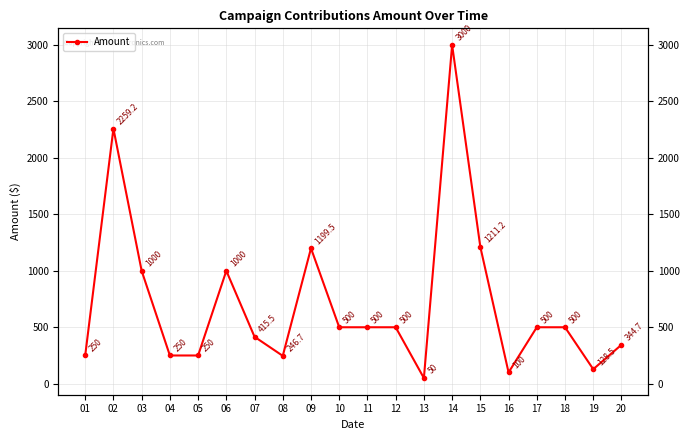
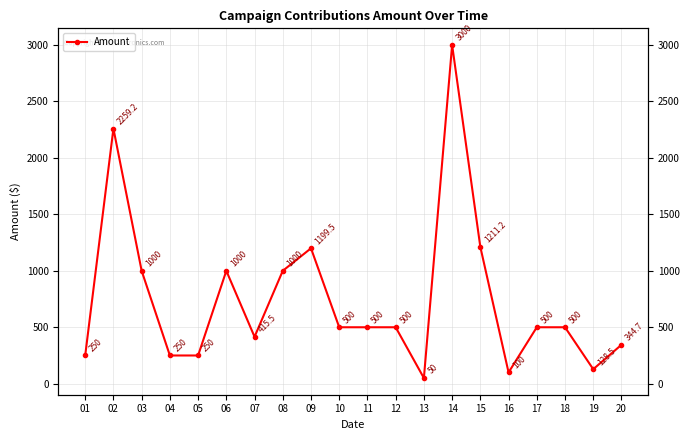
  {
    "01": 250,
    "02": 2259.2,
    "03": 1000,
    "04": 250,
    "05": 250,
    "06": 1000,
    "07": 415.5,
-   "08": 246.7,
+   "08": 1000,
    "09": 1199.5,
    "10": 500,
    "11": 500,
    "12": 500,
    "13": 50,
    "14": 3000,
    "15": 1211.2,
    "16": 100,
    "17": 500,
    "18": 500,
    "19": 128.5,
    "20": 344.7
  }
